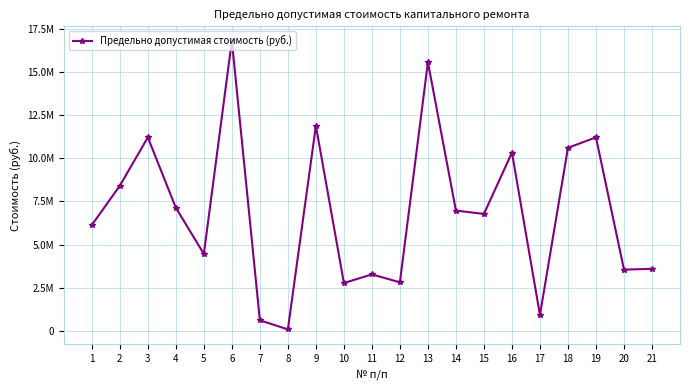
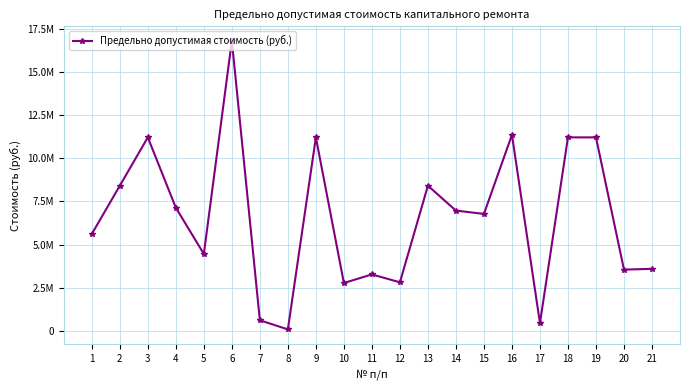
  {
-   "1": 6100000,
+   "1": 5600000,
    "2": 8400000,
    "3": 11200000,
    "4": 7100000,
    "5": 4500000,
    "7": 600000,
    "8": 100000,
-   "9": 11900000,
+   "9": 11200000,
    "10": 2800000,
    "11": 3300000,
    "12": 2800000,
-   "13": 15600000,
+   "13": 8400000,
    "14": 7000000,
    "15": 6800000,
-   "16": 10300000,
-   "17": 900000,
-   "18": 10600000,
+   "16": 11400000,
+   "17": 400000,
+   "18": 11200000,
    "19": 11200000,
    "20": 3500000,
    "21": 3600000
  }
